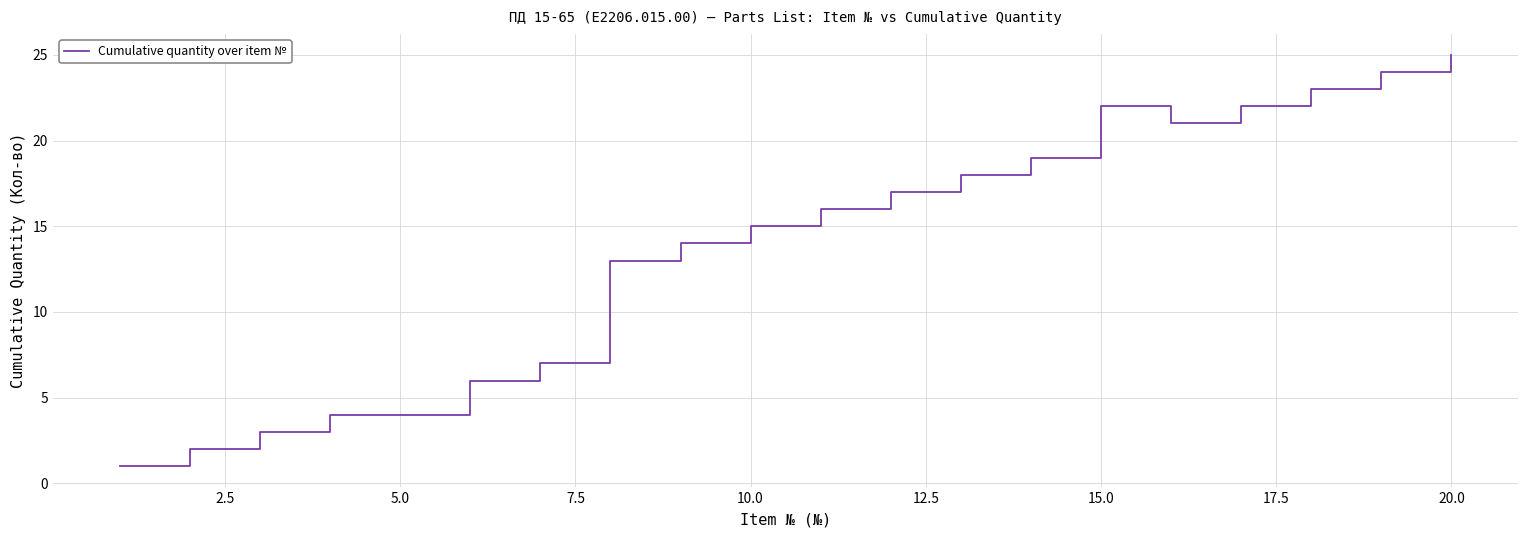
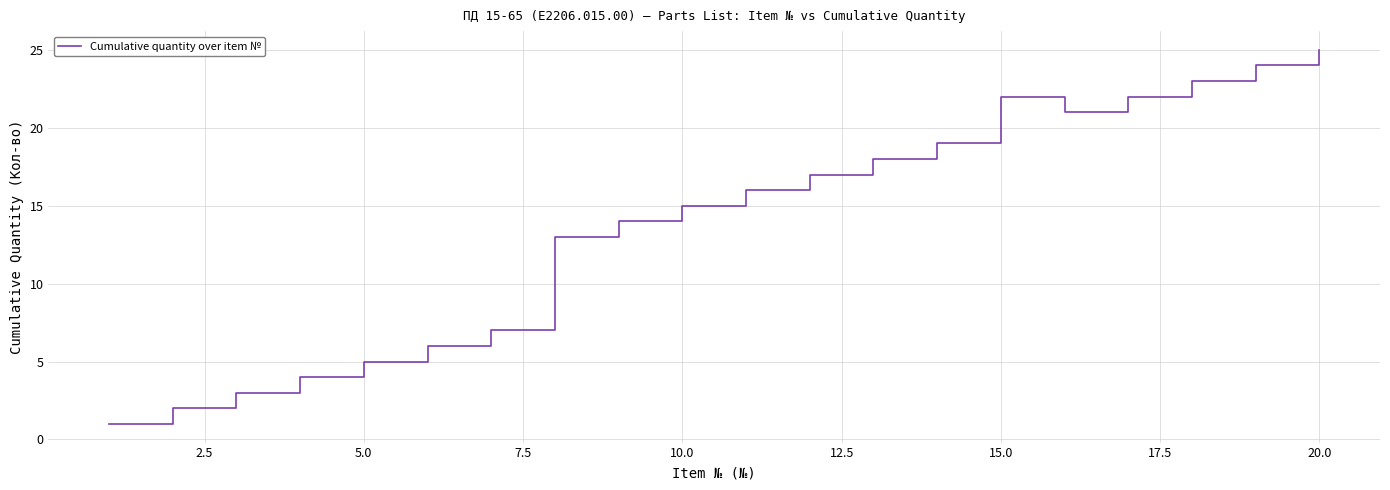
  {
-   "5.0": 4,
+   "5.0": 5,
    "10.0": 15,
    "15.0": 22,
    "20.0": 25
  }
